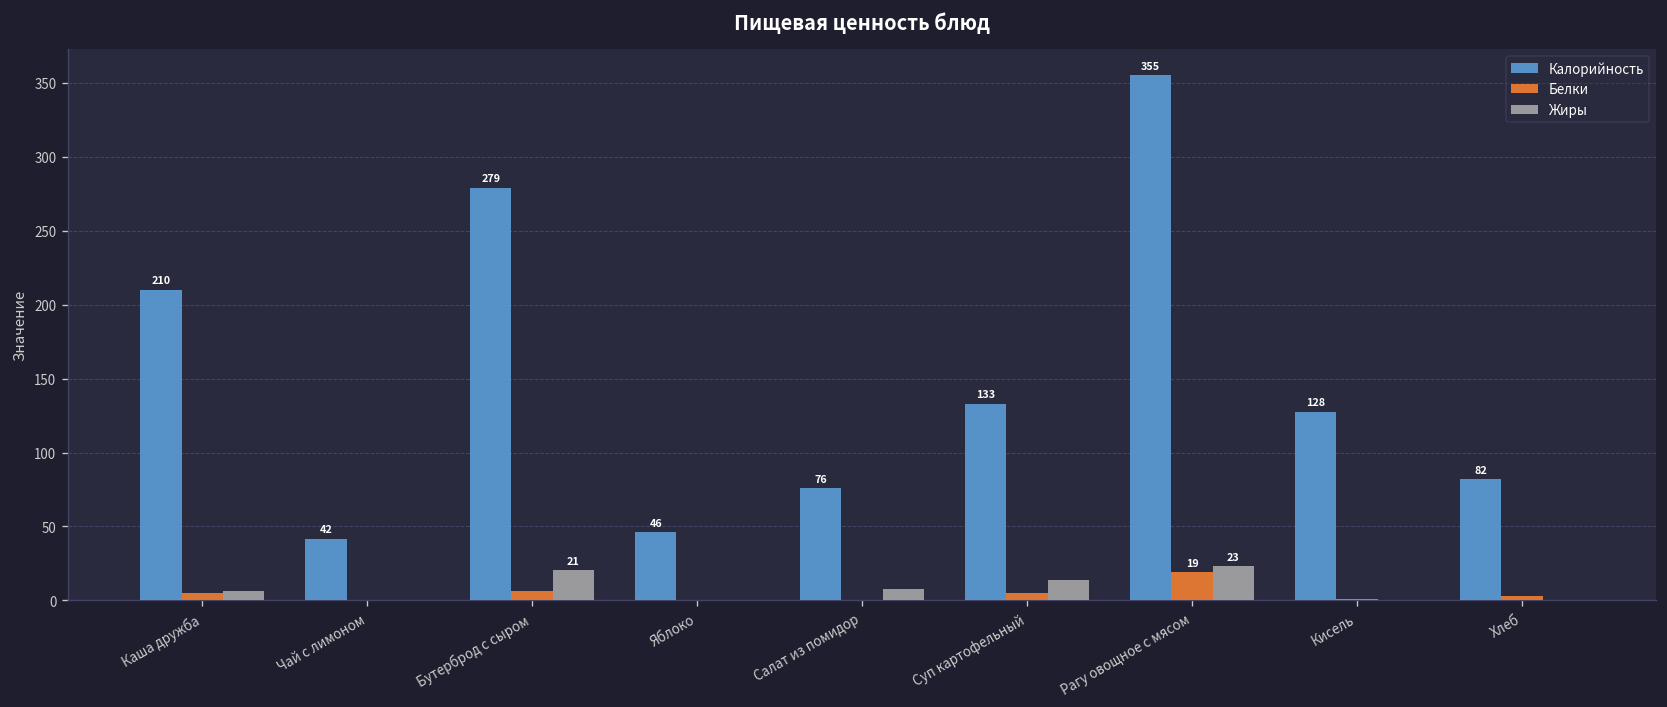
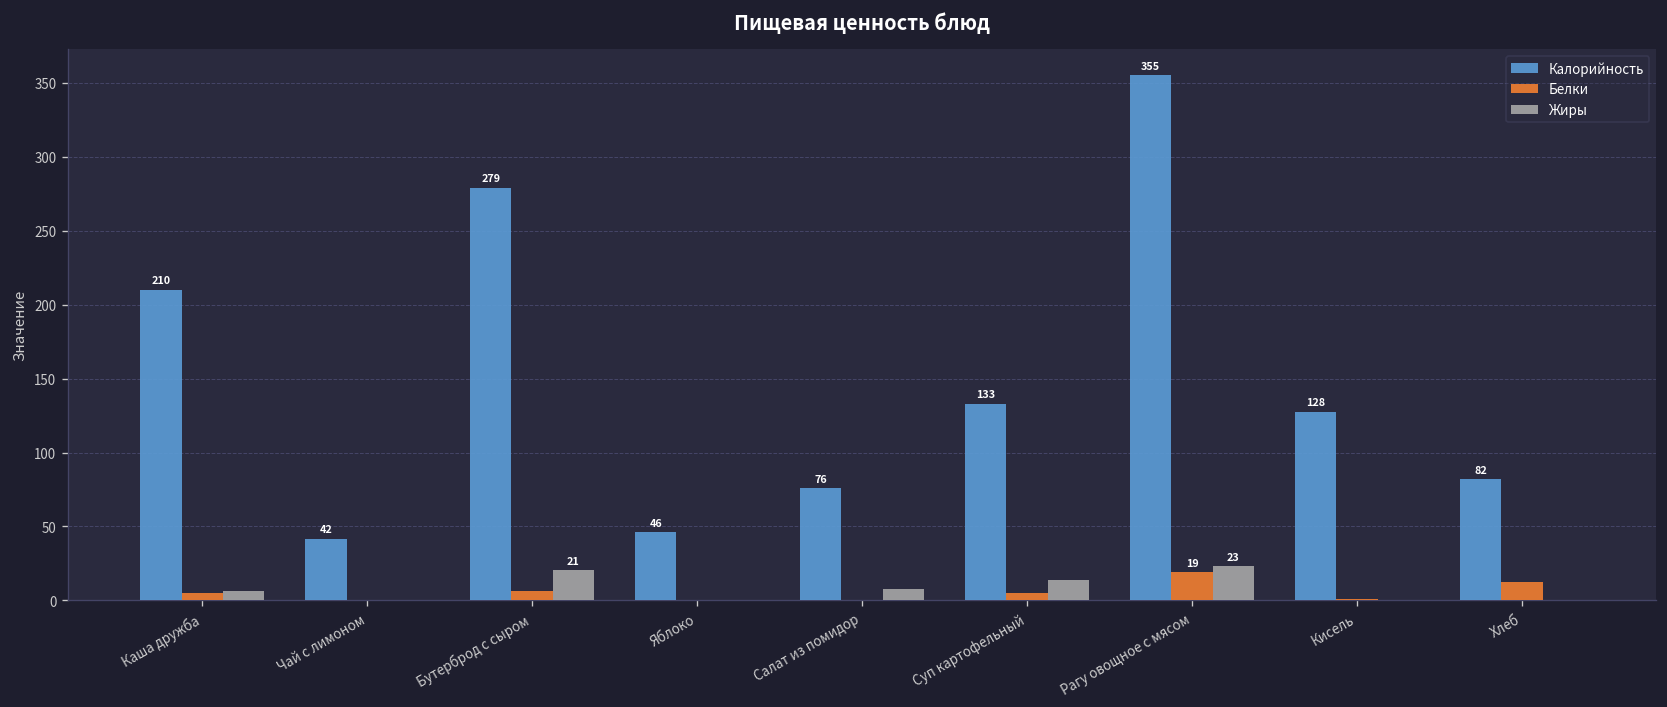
  {
    "Калорийность": {
      "Каша дружба": 210,
      "Чай с лимоном": 42,
      "Бутерброд с сыром": 279,
      "Яблоко": 46,
      "Салат из помидор": 76,
      "Суп картофельный": 133,
      "Рагу овощное с мясом": 355,
      "Кисель": 128,
      "Хлеб": 82
    },
    "Белки": {
      "Каша дружба": 5,
      "Бутерброд с сыром": 7,
      "Салат из помидор": 0,
      "Суп картофельный": 5,
-     "Хлеб": 3
+     "Хлеб": 13
    },
    "Жиры": {
      "Бутерброд с сыром": 21,
      "Рагу овощное с мясом": 23
    }
  }
